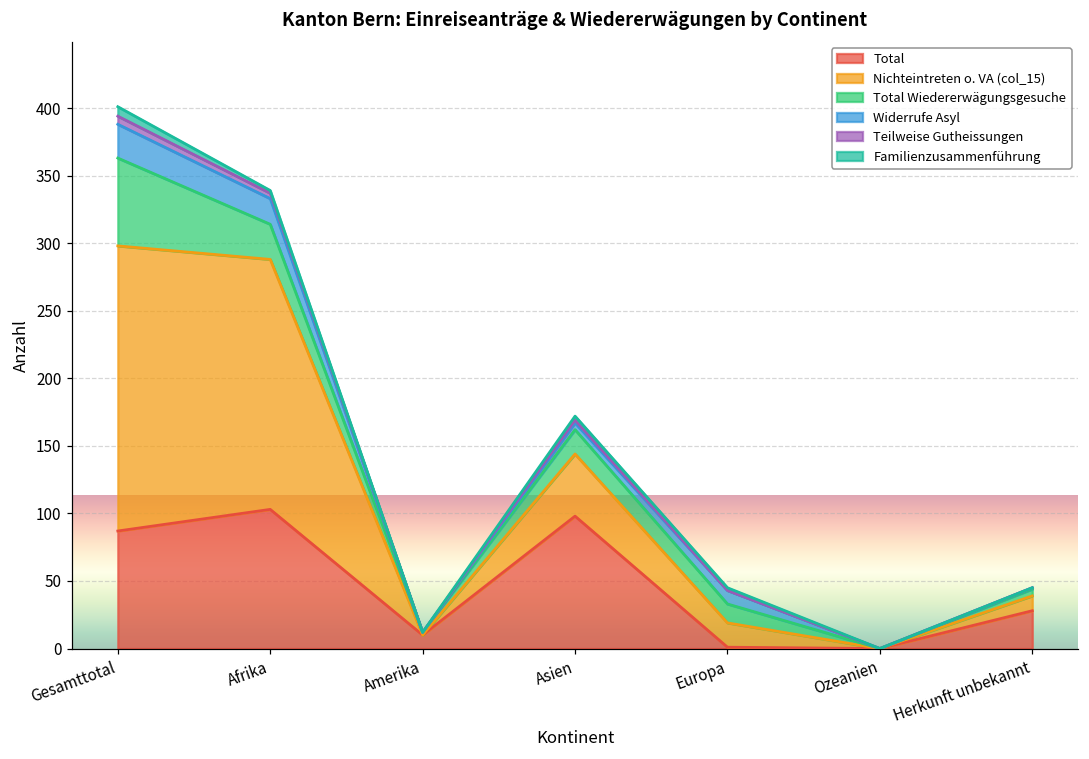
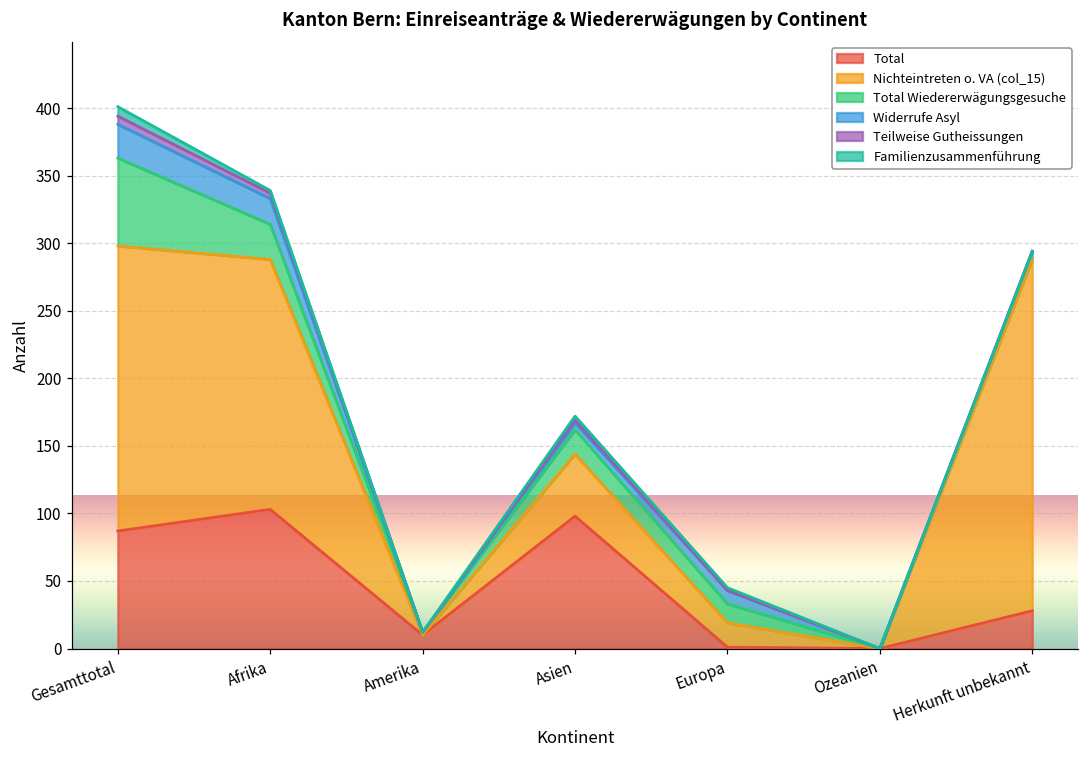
  {
    "Total": {
      "Gesamttotal": 87,
      "Afrika": 103,
      "Asien": 98,
      "Europa": 1,
      "Herkunft unbekannt": 28
    },
    "Nichteintreten o. VA (col_15)": {
      "Gesamttotal": 211,
      "Afrika": 185,
      "Asien": 46,
      "Europa": 18,
-     "Herkunft unbekannt": 11
+     "Herkunft unbekannt": 260
    },
    "Widerrufe Asyl": {
      "Gesamttotal": 25,
      "Afrika": 19
    },
    "Teilweise Gutheissungen": {
      "Gesamttotal": 6
    }
  }
